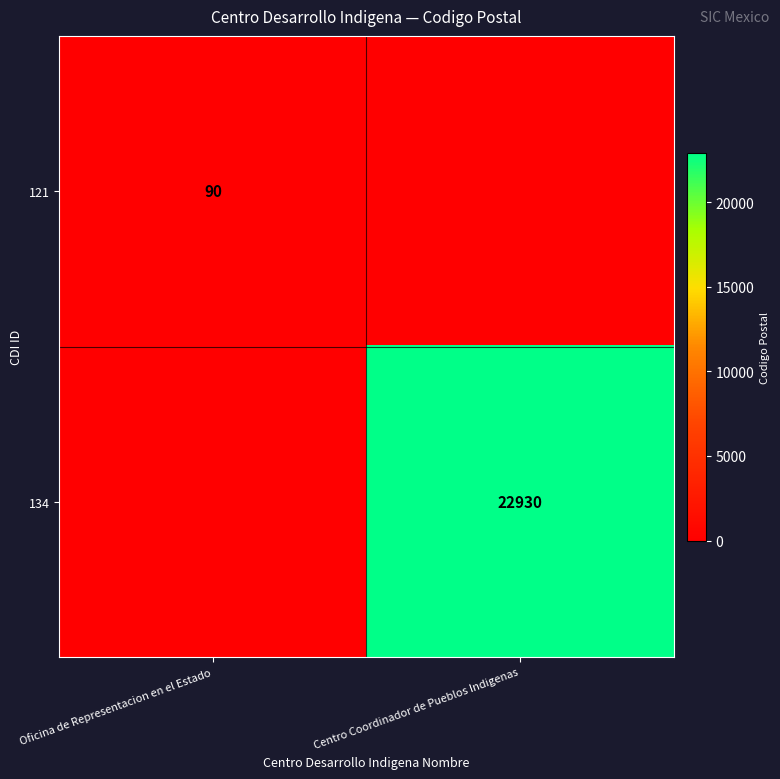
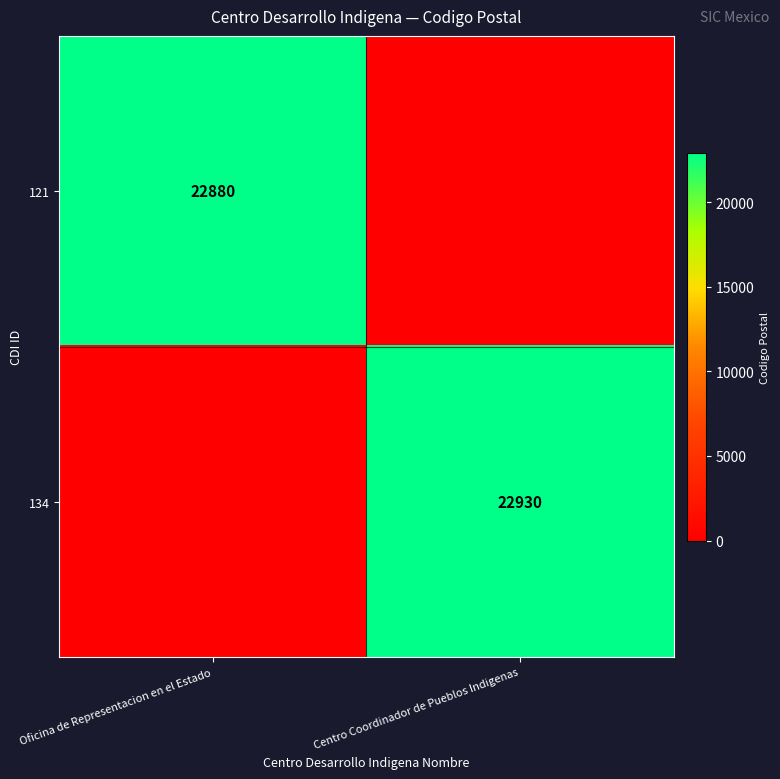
  {
    "121": {
-     "Oficina de Representacion en el Estado": 90
+     "Oficina de Representacion en el Estado": 22880
    },
    "134": {
      "Centro Coordinador de Pueblos Indigenas": 22930
    }
  }
